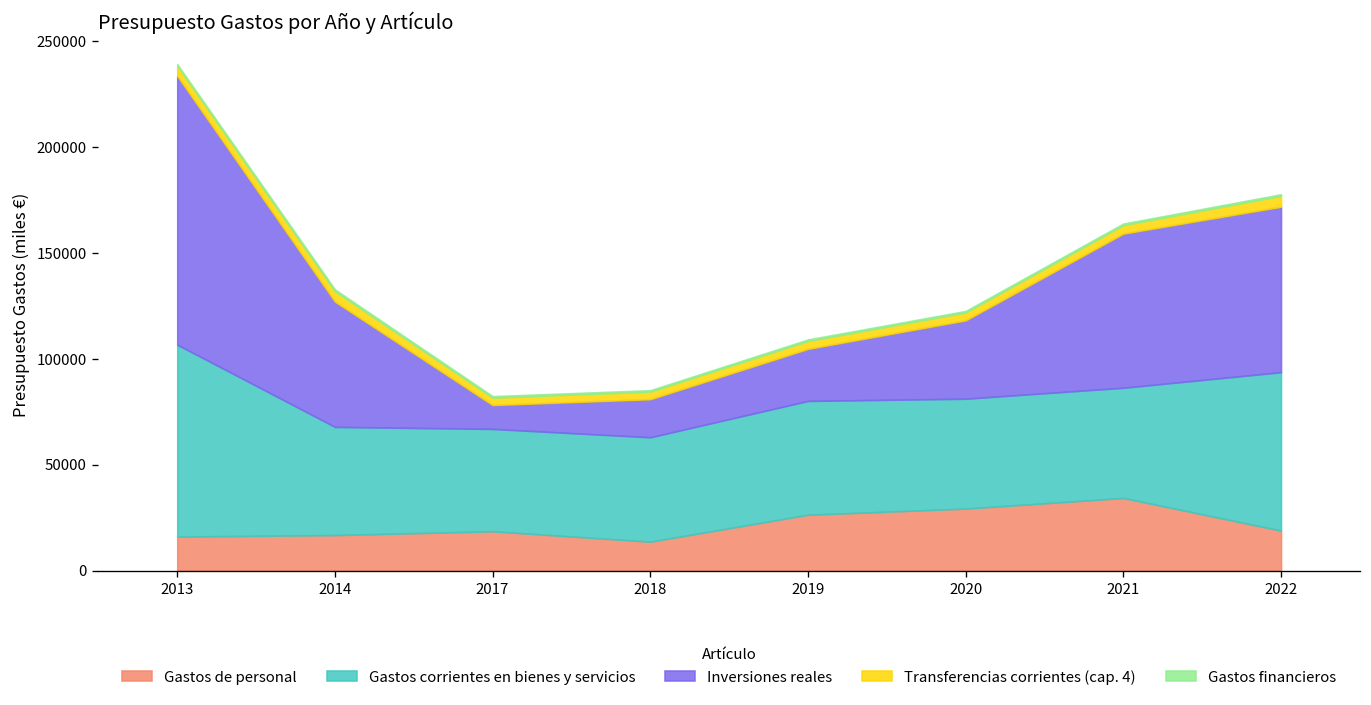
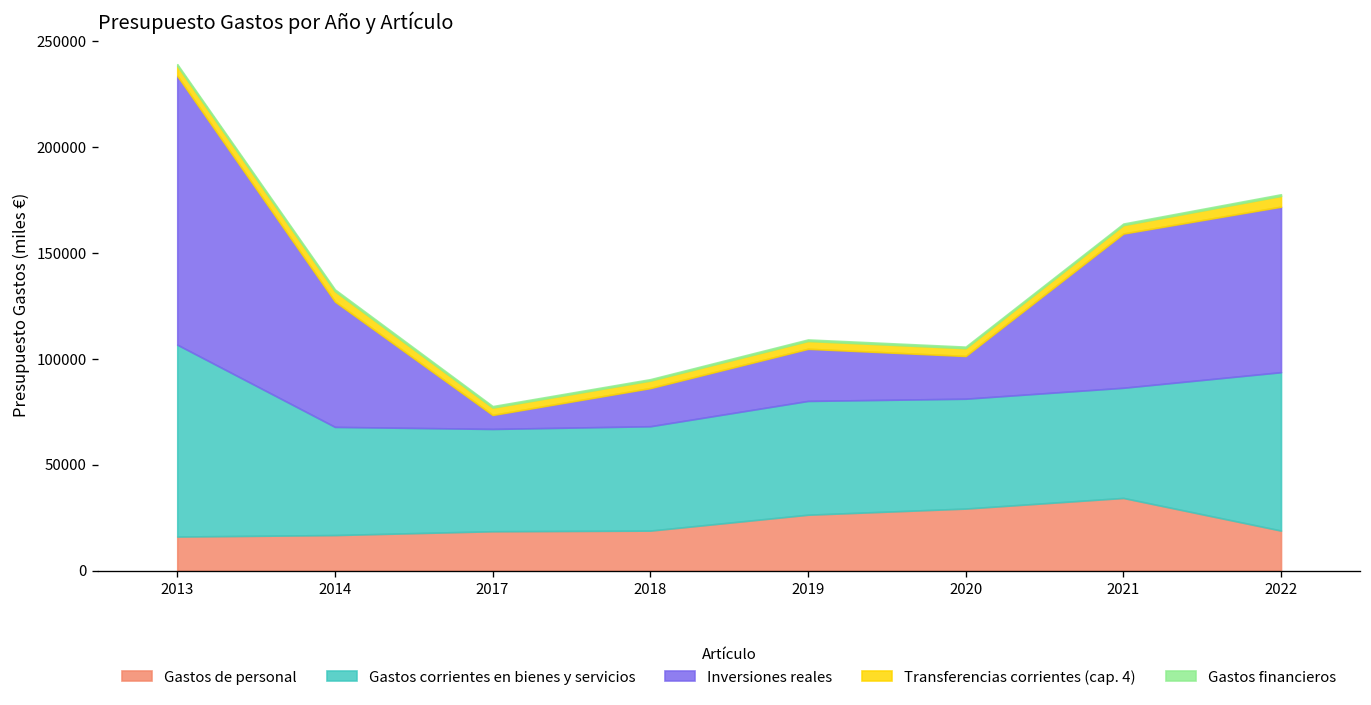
  {
    "Gastos de personal": {
      "2013": 16000,
      "2014": 17000,
      "2017": 19000,
-     "2018": 14000,
+     "2018": 19000,
      "2019": 26000,
      "2020": 29000,
      "2021": 34000,
      "2022": 19000
    },
    "Gastos corrientes en bienes y servicios": {
      "2013": 91000,
      "2014": 51000,
      "2017": 48000,
      "2018": 49000,
      "2019": 54000,
      "2020": 52000,
      "2021": 52000,
      "2022": 75000
    },
    "Inversiones reales": {
      "2013": 127000,
      "2014": 59000,
-     "2017": 11000,
+     "2017": 7000,
      "2018": 18000,
      "2019": 25000,
-     "2020": 37000,
+     "2020": 20000,
      "2021": 73000,
      "2022": 78000
    }
  }
